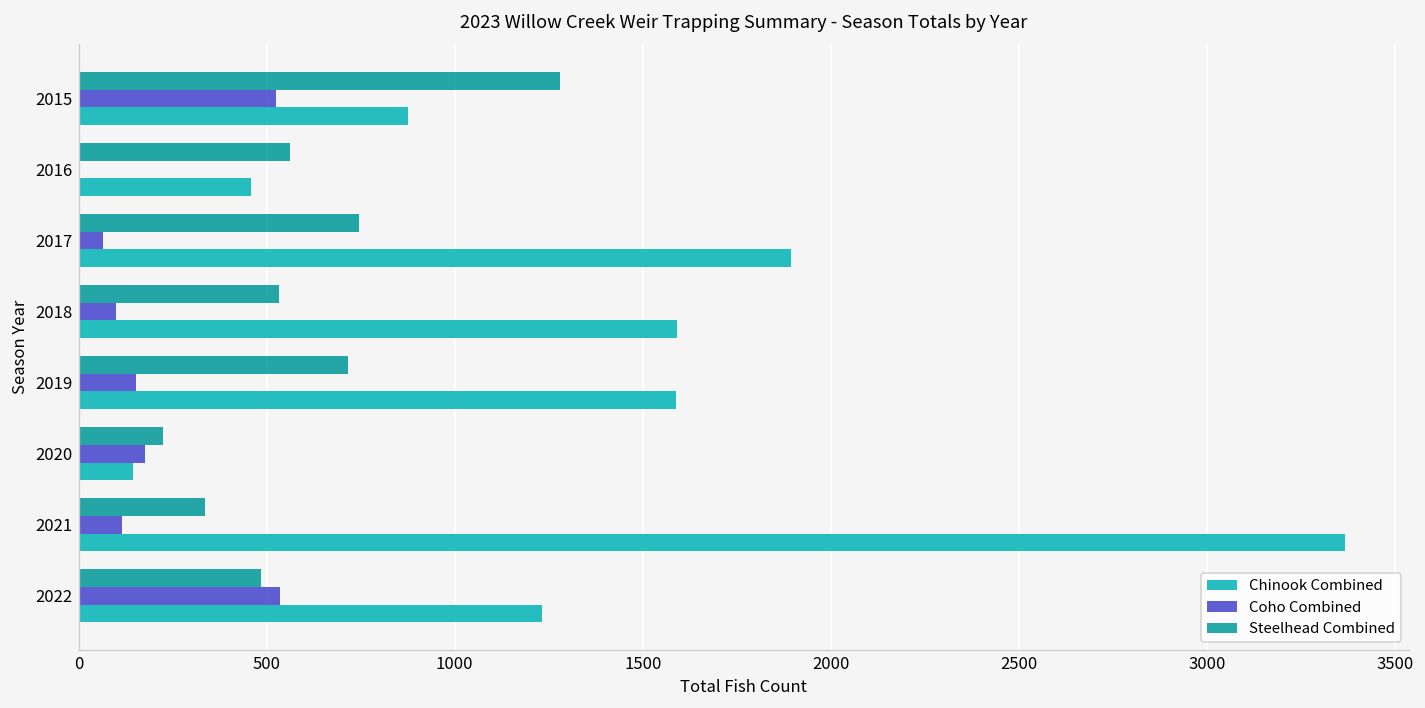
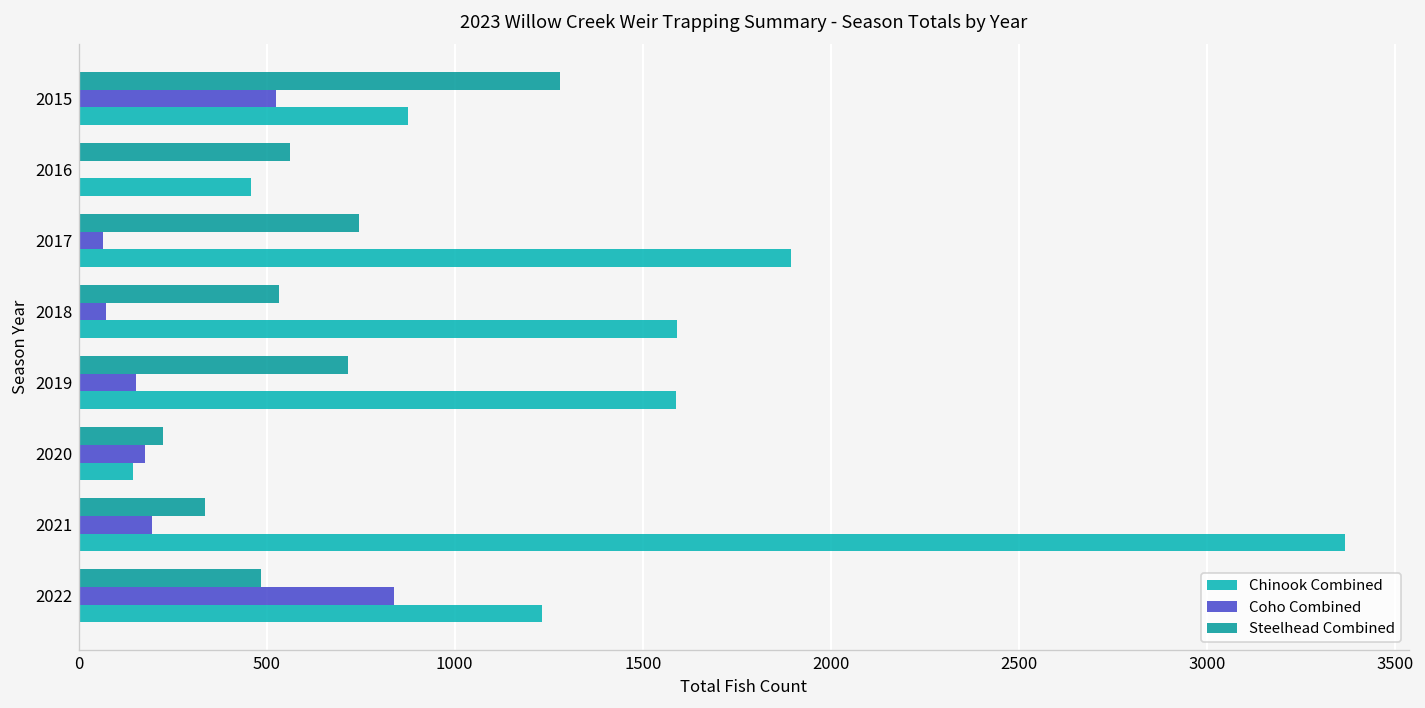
  {
    "Coho Combined": {
      "2015": 520,
      "2017": 70,
-     "2018": 100,
+     "2018": 70,
      "2019": 150,
      "2020": 180,
-     "2021": 120,
-     "2022": 540
+     "2021": 200,
+     "2022": 840
    }
  }
